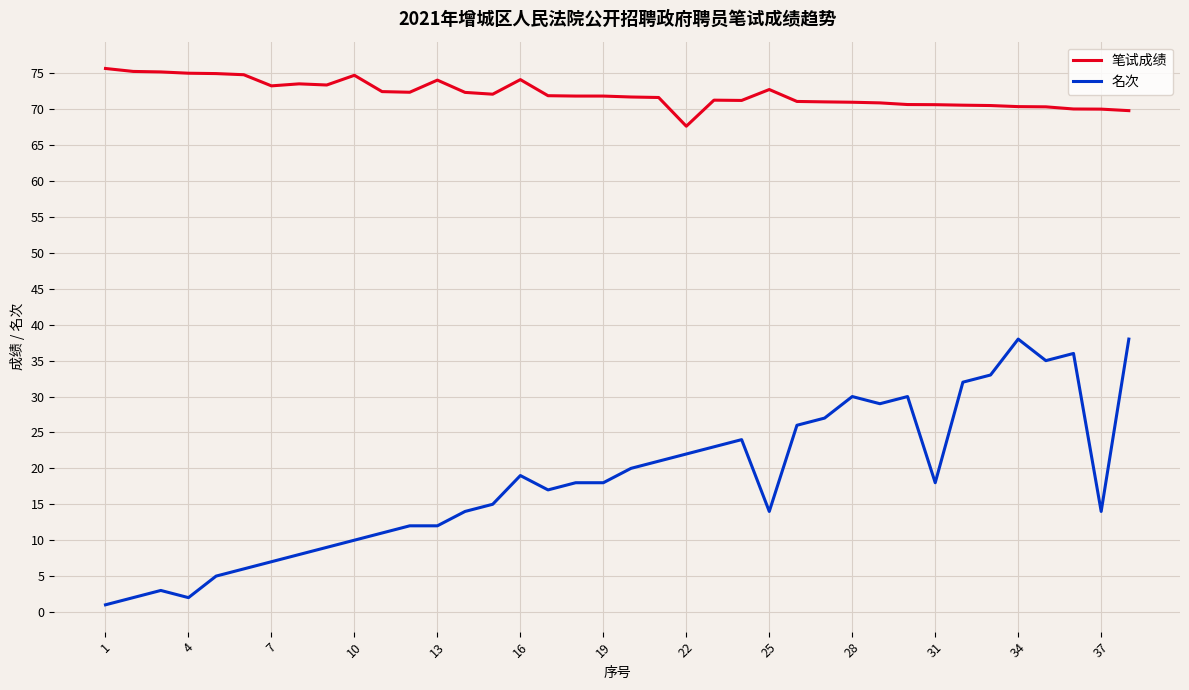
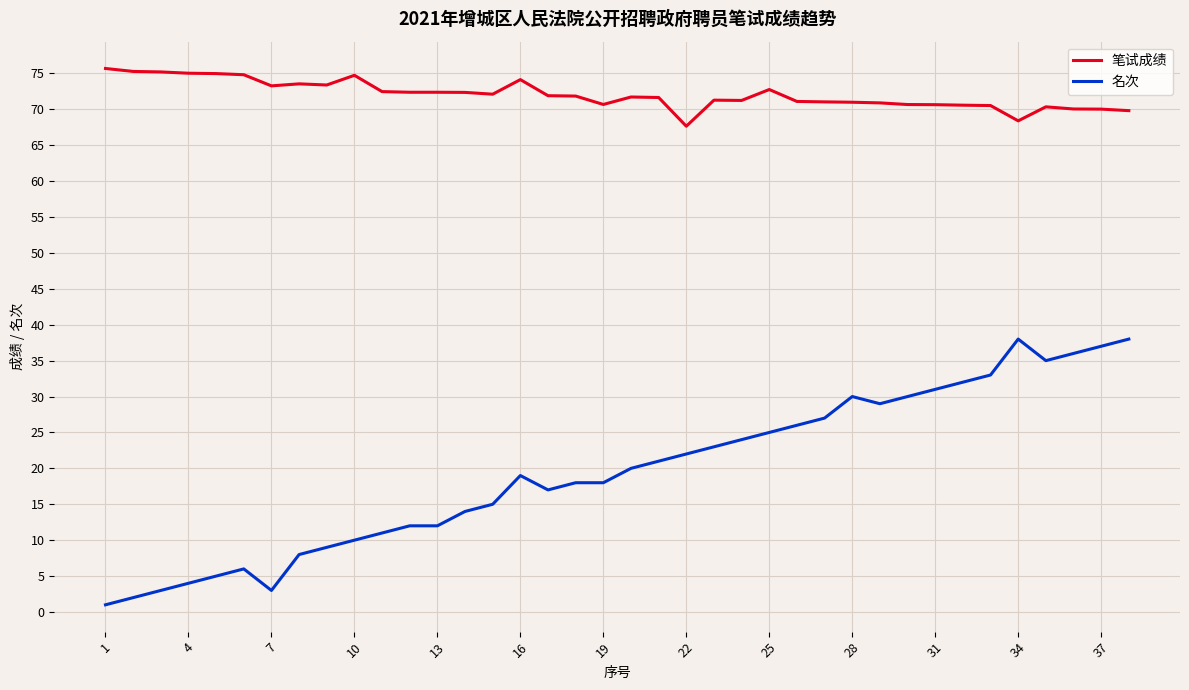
  {
    "笔试成绩": {
      "1": 76,
      "4": 75,
      "7": 73,
      "10": 75,
-     "13": 74,
+     "13": 72,
      "16": 74,
-     "19": 72,
+     "19": 71,
      "22": 68,
      "25": 73,
      "28": 71,
      "31": 71,
-     "34": 70,
+     "34": 68,
      "37": 70
    },
    "名次": {
      "1": 1,
-     "4": 2,
-     "7": 7,
+     "4": 4,
+     "7": 3,
      "10": 10,
      "13": 12,
      "16": 19,
      "19": 18,
      "22": 22,
-     "25": 14,
+     "25": 25,
      "28": 30,
-     "31": 18,
+     "31": 31,
      "34": 38,
-     "37": 14
+     "37": 37
    }
  }
